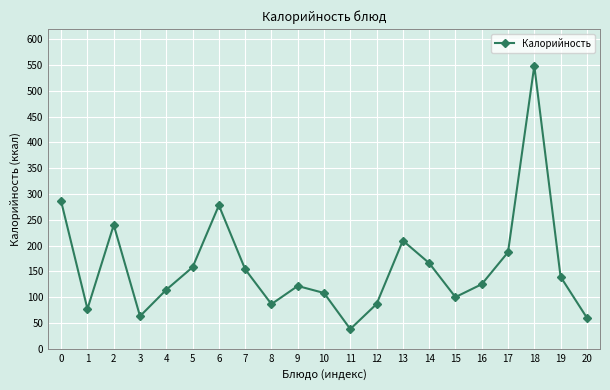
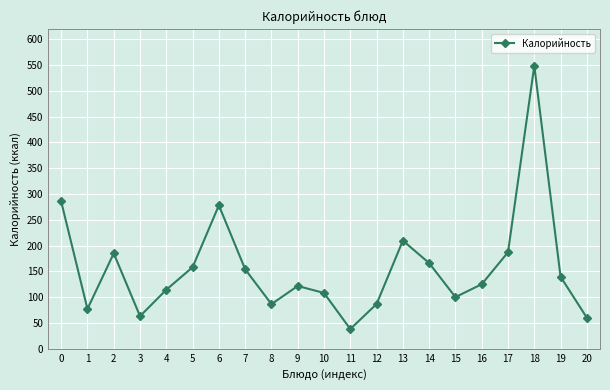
  {
    "0": 290,
    "1": 80,
-   "2": 240,
+   "2": 180,
    "3": 60,
    "4": 110,
    "5": 160,
    "6": 280,
    "7": 150,
    "8": 90,
    "9": 120,
    "10": 110,
    "11": 40,
    "12": 90,
    "13": 210,
    "14": 170,
    "15": 100,
    "16": 130,
    "17": 190,
    "18": 550,
    "19": 140,
    "20": 60
  }
